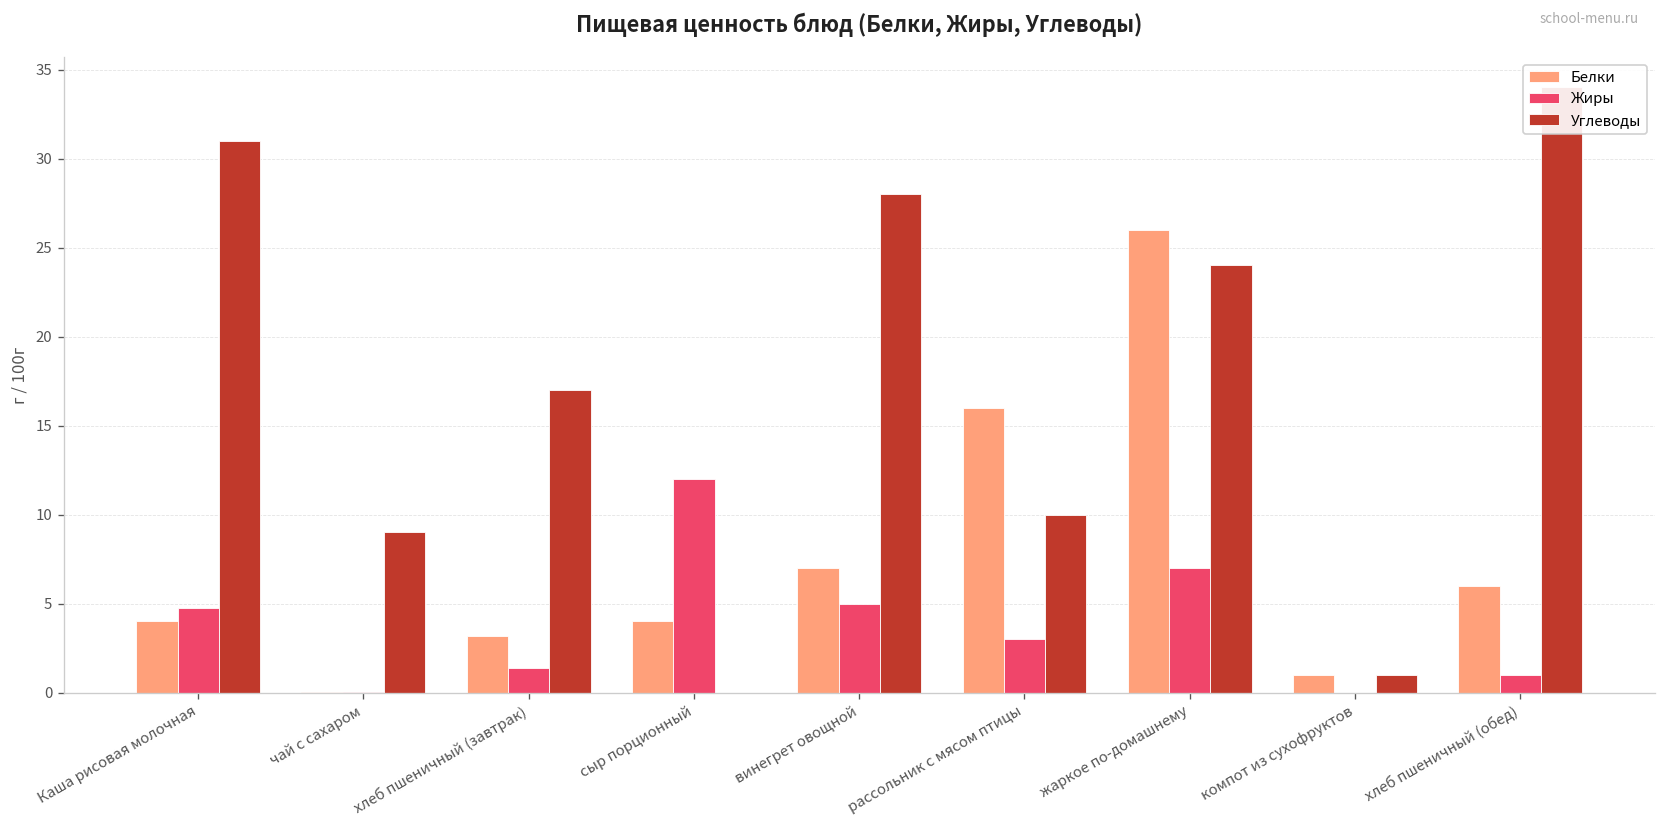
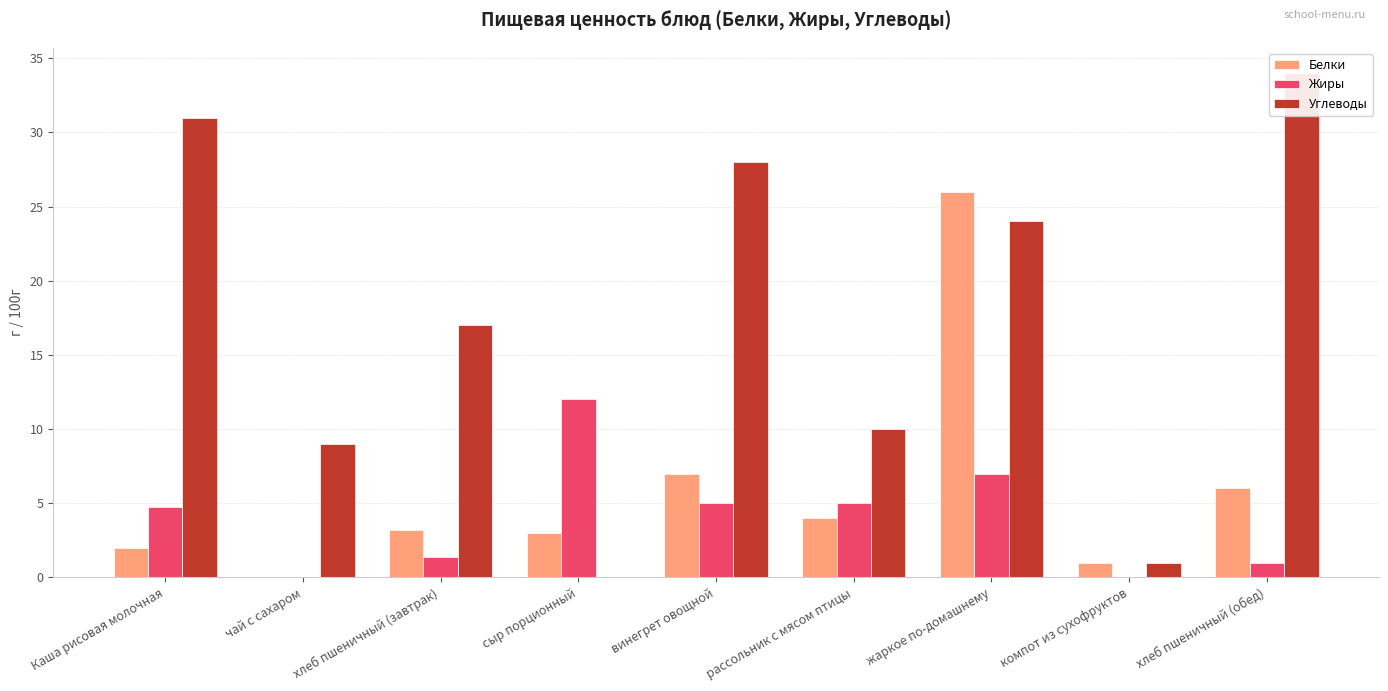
  {
    "Белки": {
-     "Каша рисовая молочная": 4,
+     "Каша рисовая молочная": 2,
      "хлеб пшеничный (завтрак)": 3.2,
-     "сыр порционный": 4,
+     "сыр порционный": 3,
      "винегрет овощной": 7,
-     "рассольник с мясом птицы": 16,
+     "рассольник с мясом птицы": 4,
      "жаркое по-домашнему": 26,
      "компот из сухофруктов": 1,
      "хлеб пшеничный (обед)": 6
    },
    "Жиры": {
      "Каша рисовая молочная": 4.8,
      "хлеб пшеничный (завтрак)": 1.4,
      "сыр порционный": 12,
      "винегрет овощной": 5,
-     "рассольник с мясом птицы": 3,
+     "рассольник с мясом птицы": 5,
      "жаркое по-домашнему": 7,
      "компот из сухофруктов": 0,
      "хлеб пшеничный (обед)": 1
    },
    "Углеводы": {
      "Каша рисовая молочная": 31,
      "чай с сахаром": 9,
      "хлеб пшеничный (завтрак)": 17,
      "сыр порционный": 0,
      "винегрет овощной": 28,
      "рассольник с мясом птицы": 10,
      "жаркое по-домашнему": 24,
      "компот из сухофруктов": 1
    }
  }
